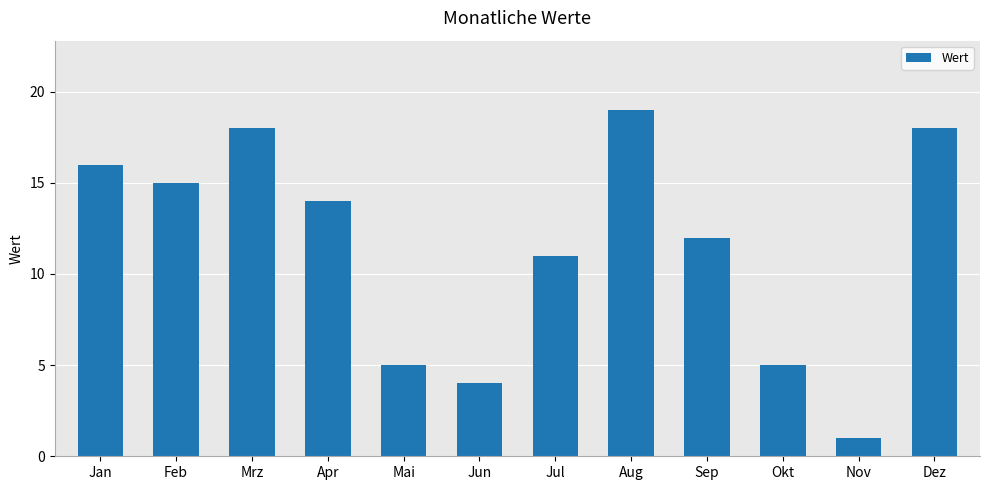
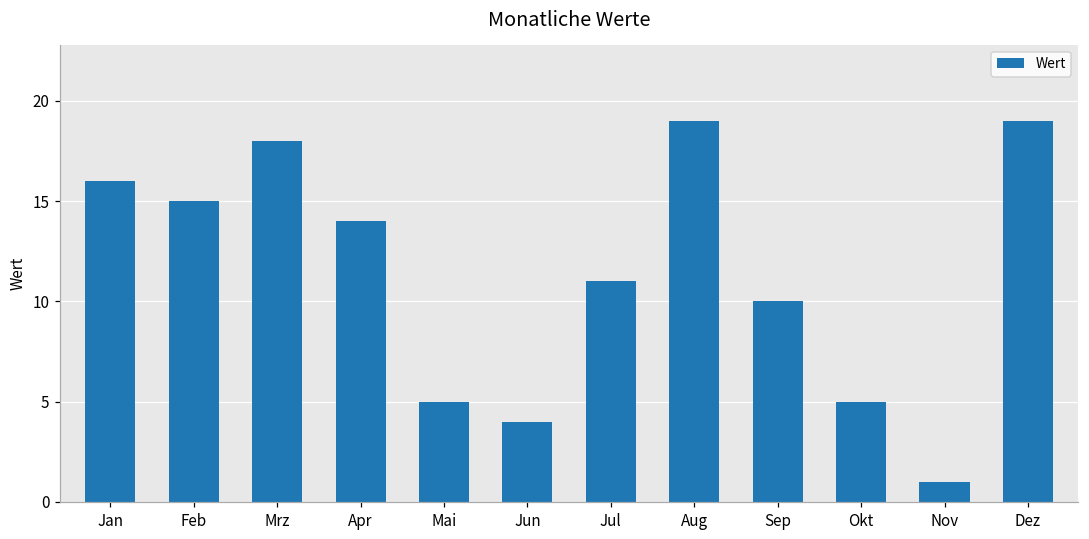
  {
    "Jan": 16,
    "Feb": 15,
    "Mrz": 18,
    "Apr": 14,
    "Mai": 5,
    "Jun": 4,
    "Jul": 11,
    "Aug": 19,
-   "Sep": 12,
+   "Sep": 10,
    "Okt": 5,
    "Nov": 1,
-   "Dez": 18
+   "Dez": 19
  }
